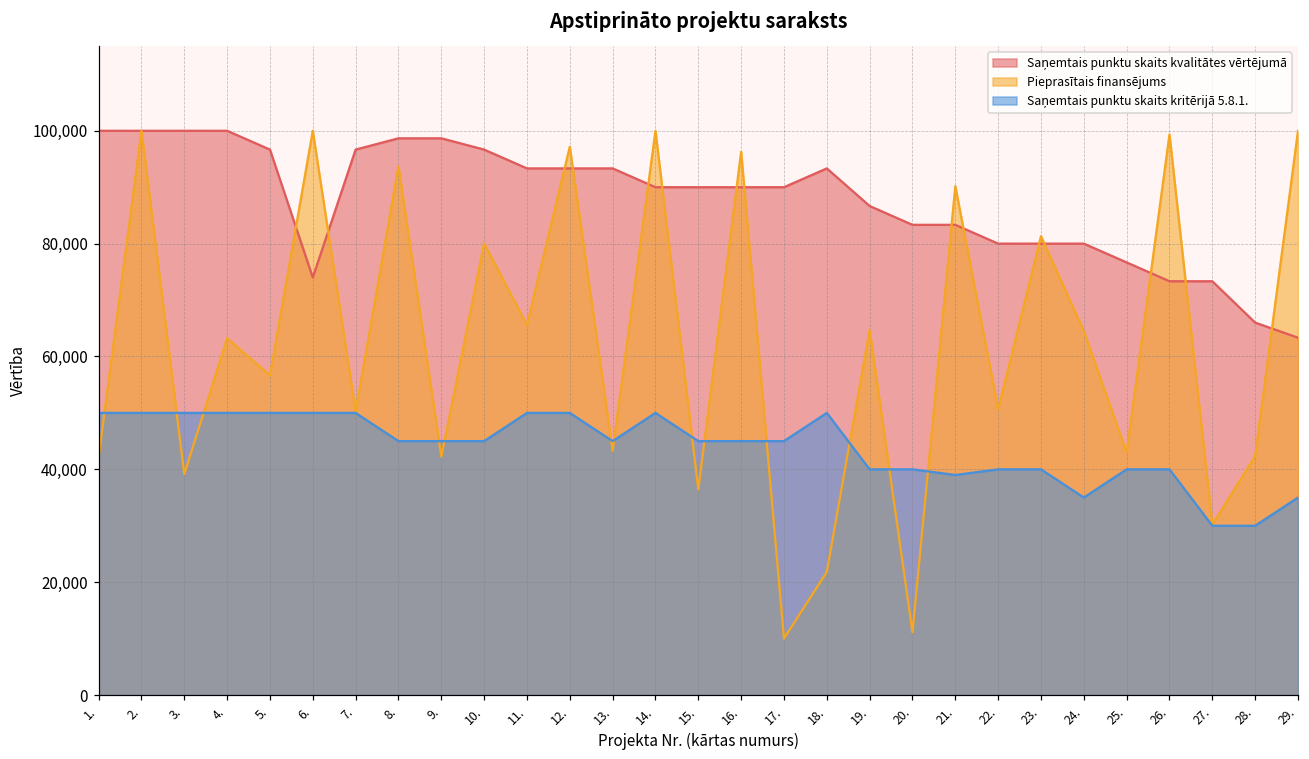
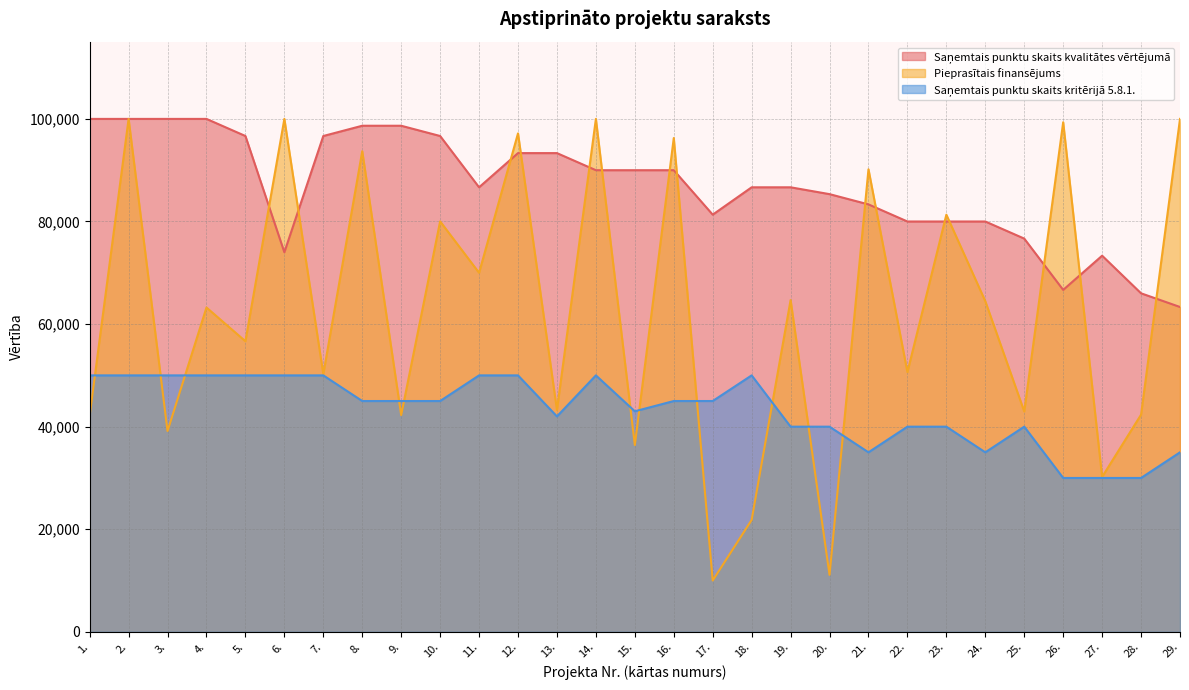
  {
    "Saņemtais punktu skaits kvalitātes vērtējumā": {
      "1.": "100,000",
      "3.": "100,000",
      "4.": "100,000",
      "5.": "97,000",
      "6.": "74,000",
      "7.": "97,000",
      "8.": "99,000",
      "9.": "99,000",
      "10.": "97,000",
-     "11.": "93,000",
+     "11.": "87,000",
      "12.": "93,000",
      "13.": "93,000",
      "14.": "90,000",
      "15.": "90,000",
      "16.": "90,000",
-     "17.": "90,000",
-     "18.": "93,000",
+     "17.": "81,000",
+     "18.": "87,000",
      "19.": "87,000",
-     "20.": "83,000",
+     "20.": "85,000",
      "21.": "83,000",
      "22.": "80,000",
      "23.": "80,000",
      "24.": "80,000",
      "25.": "77,000",
-     "26.": "73,000",
+     "26.": "67,000",
      "27.": "73,000",
      "28.": "66,000",
      "29.": "63,000"
    },
    "Pieprasītais finansējums": {
      "1.": "42,000",
      "3.": "39,000",
      "4.": "63,000",
      "5.": "57,000",
      "6.": "100,000",
      "8.": "94,000",
      "9.": "42,000",
      "10.": "80,000",
-     "11.": "66,000",
+     "11.": "70,000",
      "12.": "97,000",
      "13.": "43,000",
      "14.": "100,000",
      "15.": "36,000",
      "16.": "96,000",
      "17.": "10,000",
      "18.": "22,000",
      "19.": "65,000",
      "20.": "11,000",
      "21.": "90,000",
      "22.": "51,000",
      "23.": "81,000",
      "24.": "64,000",
      "25.": "43,000",
      "26.": "99,000",
      "28.": "42,000",
      "29.": "100,000"
    },
    "Saņemtais punktu skaits kritērijā 5.8.1.": {
      "1.": "50,000",
      "2.": "50,000",
      "3.": "50,000",
      "4.": "50,000",
      "5.": "50,000",
      "6.": "50,000",
      "8.": "45,000",
      "9.": "45,000",
      "10.": "45,000",
      "11.": "50,000",
      "12.": "50,000",
-     "13.": "45,000",
+     "13.": "42,000",
      "14.": "50,000",
-     "15.": "45,000",
+     "15.": "43,000",
      "16.": "45,000",
      "17.": "45,000",
      "18.": "50,000",
      "19.": "40,000",
      "20.": "40,000",
-     "21.": "39,000",
+     "21.": "35,000",
      "22.": "40,000",
      "23.": "40,000",
      "24.": "35,000",
      "25.": "40,000",
-     "26.": "40,000",
+     "26.": "30,000",
      "28.": "30,000",
      "29.": "35,000"
    }
  }
